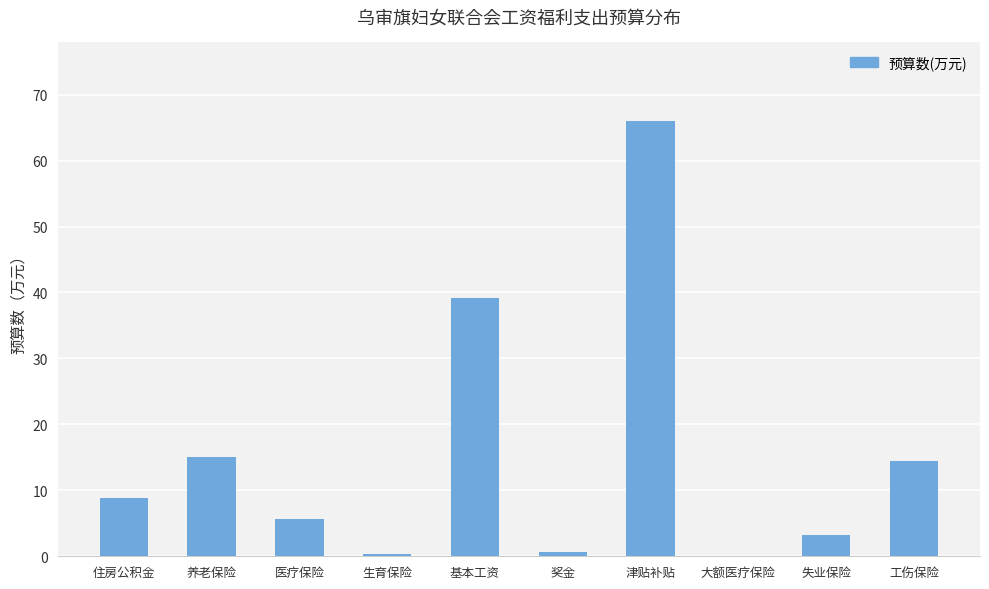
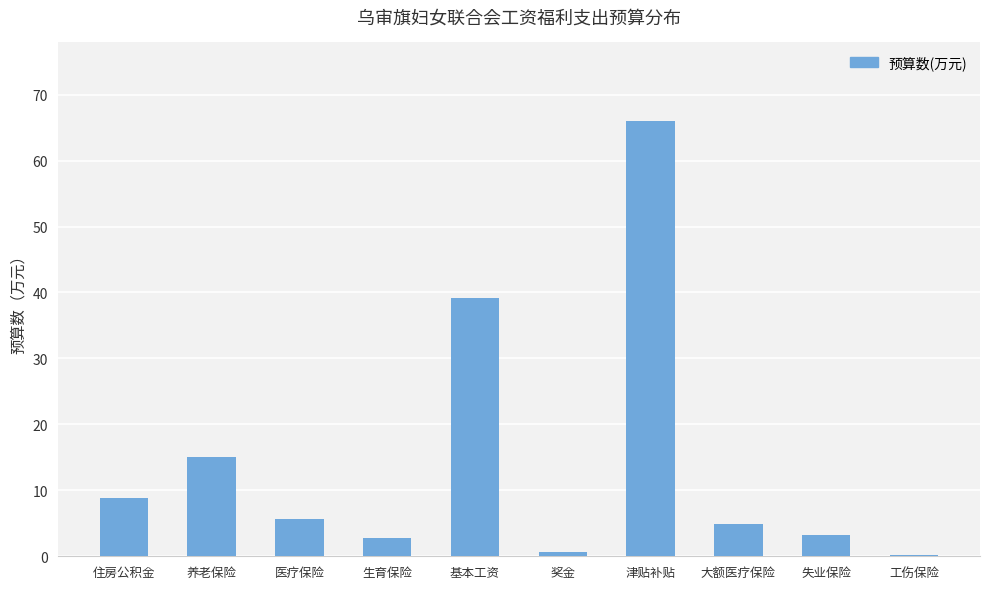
  {
    "住房公积金": 9,
    "养老保险": 15,
    "医疗保险": 6,
-   "生育保险": 0,
+   "生育保险": 3,
    "基本工资": 39,
    "奖金": 1,
    "津贴补贴": 66,
-   "大额医疗保险": 0,
+   "大额医疗保险": 5,
    "失业保险": 3,
-   "工伤保险": 14
+   "工伤保险": 0
  }
